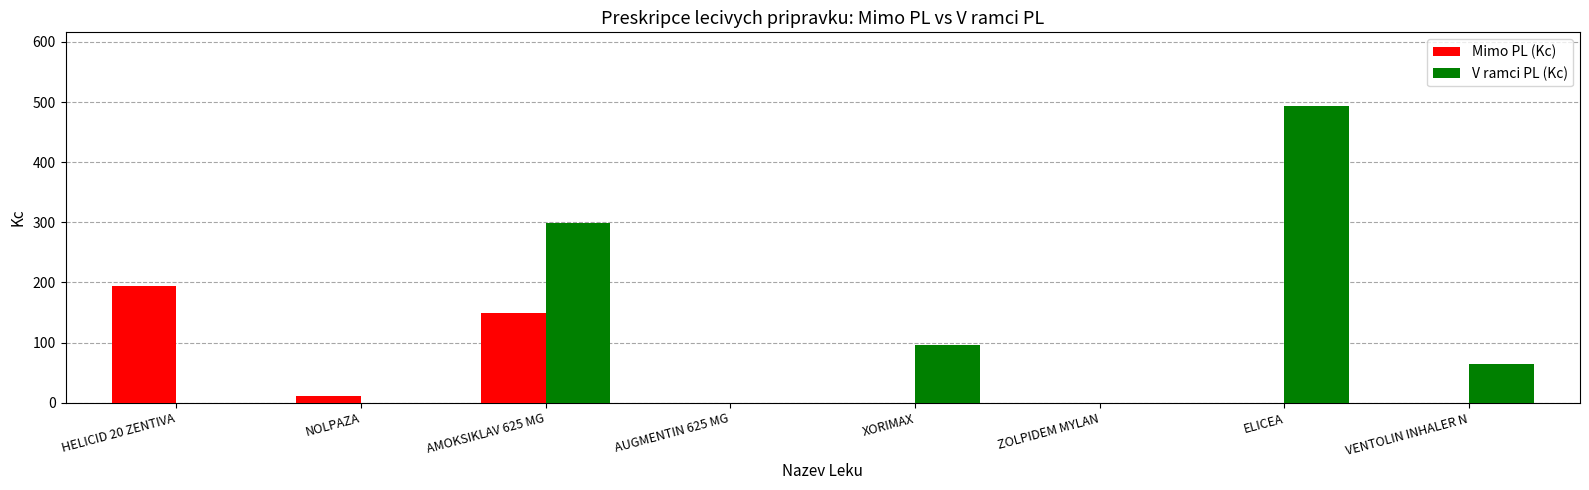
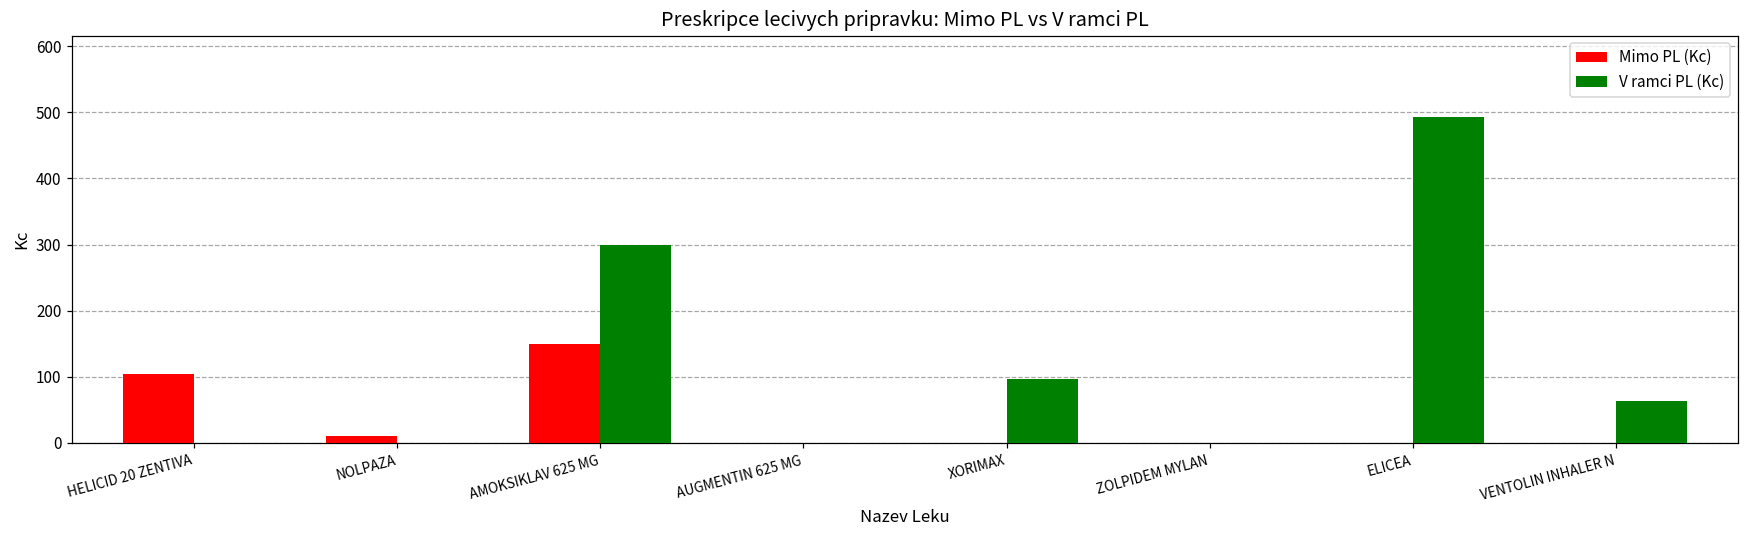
  {
    "Mimo PL (Kc)": {
-     "HELICID 20 ZENTIVA": 190,
+     "HELICID 20 ZENTIVA": 100,
      "NOLPAZA": 10,
      "AMOKSIKLAV 625 MG": 150,
      "AUGMENTIN 625 MG": 0,
      "XORIMAX": 0,
      "ZOLPIDEM MYLAN": 0,
      "ELICEA": 0,
      "VENTOLIN INHALER N": 0
    },
    "V ramci PL (Kc)": {
      "HELICID 20 ZENTIVA": 0,
      "NOLPAZA": 0,
      "AMOKSIKLAV 625 MG": 300,
      "AUGMENTIN 625 MG": 0,
      "XORIMAX": 100,
      "ZOLPIDEM MYLAN": 0,
      "ELICEA": 490,
      "VENTOLIN INHALER N": 60
    }
  }
